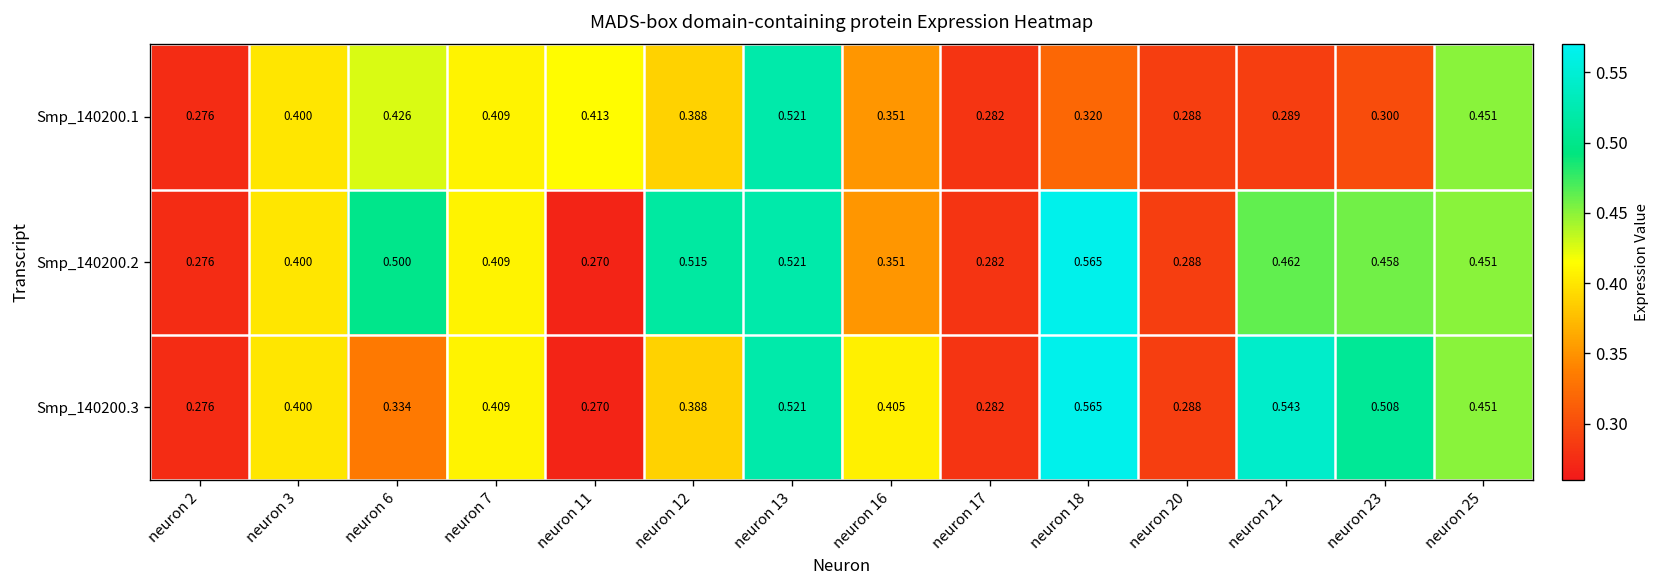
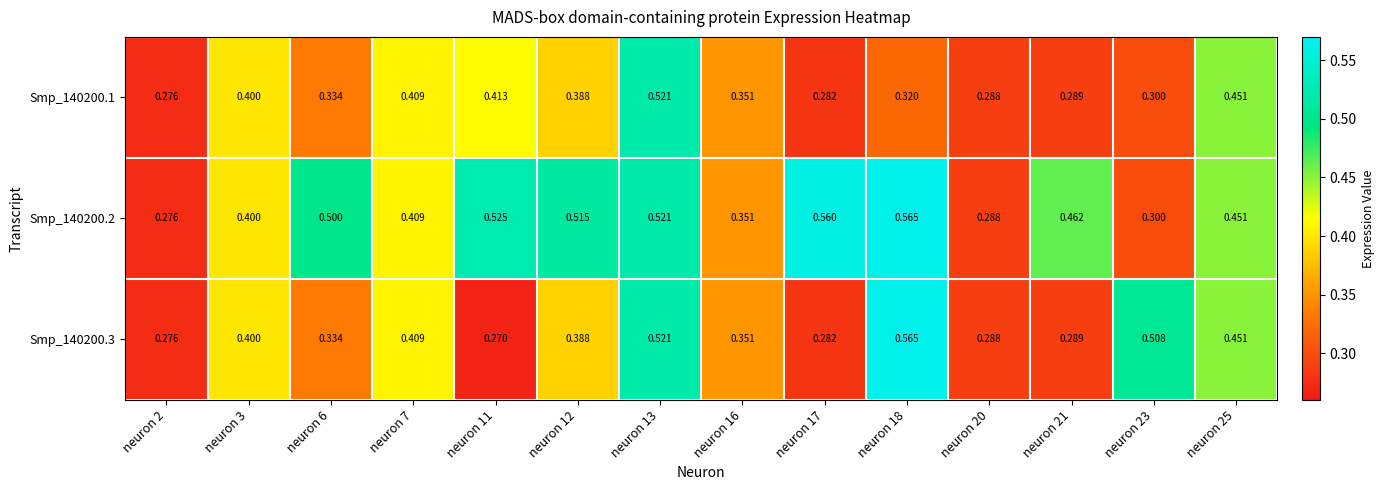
  {
    "Smp_140200.1": {
      "neuron 2": 0.276,
      "neuron 3": 0.400,
-     "neuron 6": 0.426,
+     "neuron 6": 0.334,
      "neuron 7": 0.409,
      "neuron 11": 0.413,
      "neuron 12": 0.388,
      "neuron 13": 0.521,
      "neuron 16": 0.351,
      "neuron 17": 0.282,
      "neuron 18": 0.320,
      "neuron 20": 0.288,
      "neuron 21": 0.289,
      "neuron 23": 0.300,
      "neuron 25": 0.451
    },
    "Smp_140200.2": {
      "neuron 2": 0.276,
      "neuron 3": 0.400,
      "neuron 6": 0.500,
      "neuron 7": 0.409,
-     "neuron 11": 0.270,
+     "neuron 11": 0.525,
      "neuron 12": 0.515,
      "neuron 13": 0.521,
      "neuron 16": 0.351,
-     "neuron 17": 0.282,
+     "neuron 17": 0.560,
      "neuron 18": 0.565,
      "neuron 20": 0.288,
      "neuron 21": 0.462,
-     "neuron 23": 0.458,
+     "neuron 23": 0.300,
      "neuron 25": 0.451
    },
    "Smp_140200.3": {
      "neuron 2": 0.276,
      "neuron 3": 0.400,
      "neuron 6": 0.334,
      "neuron 7": 0.409,
      "neuron 11": 0.270,
      "neuron 12": 0.388,
      "neuron 13": 0.521,
-     "neuron 16": 0.405,
+     "neuron 16": 0.351,
      "neuron 17": 0.282,
      "neuron 18": 0.565,
      "neuron 20": 0.288,
-     "neuron 21": 0.543,
+     "neuron 21": 0.289,
      "neuron 23": 0.508,
      "neuron 25": 0.451
    }
  }
